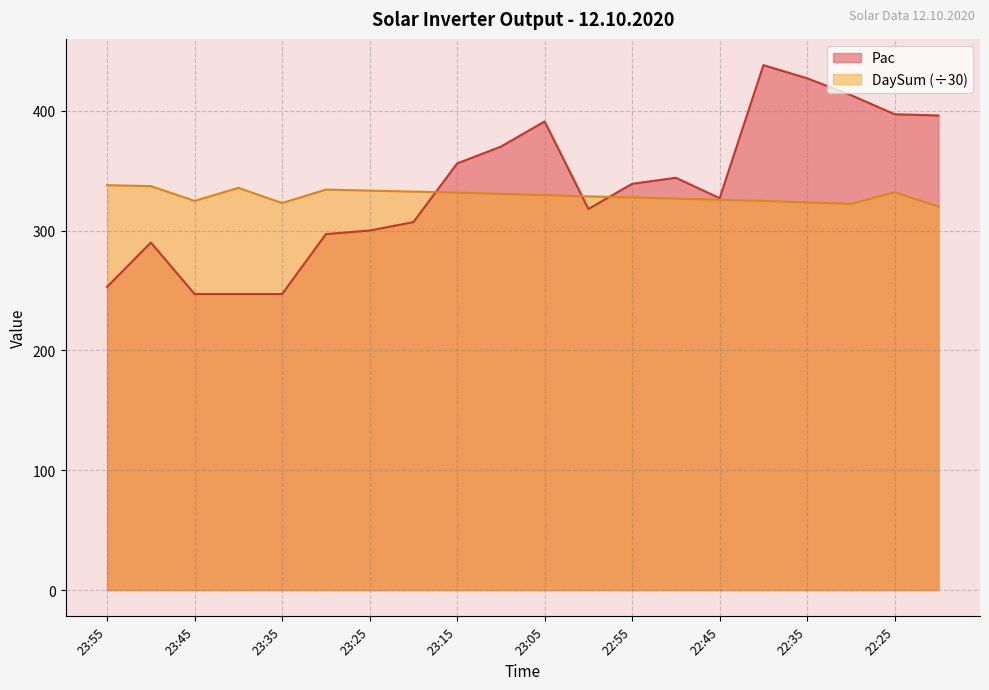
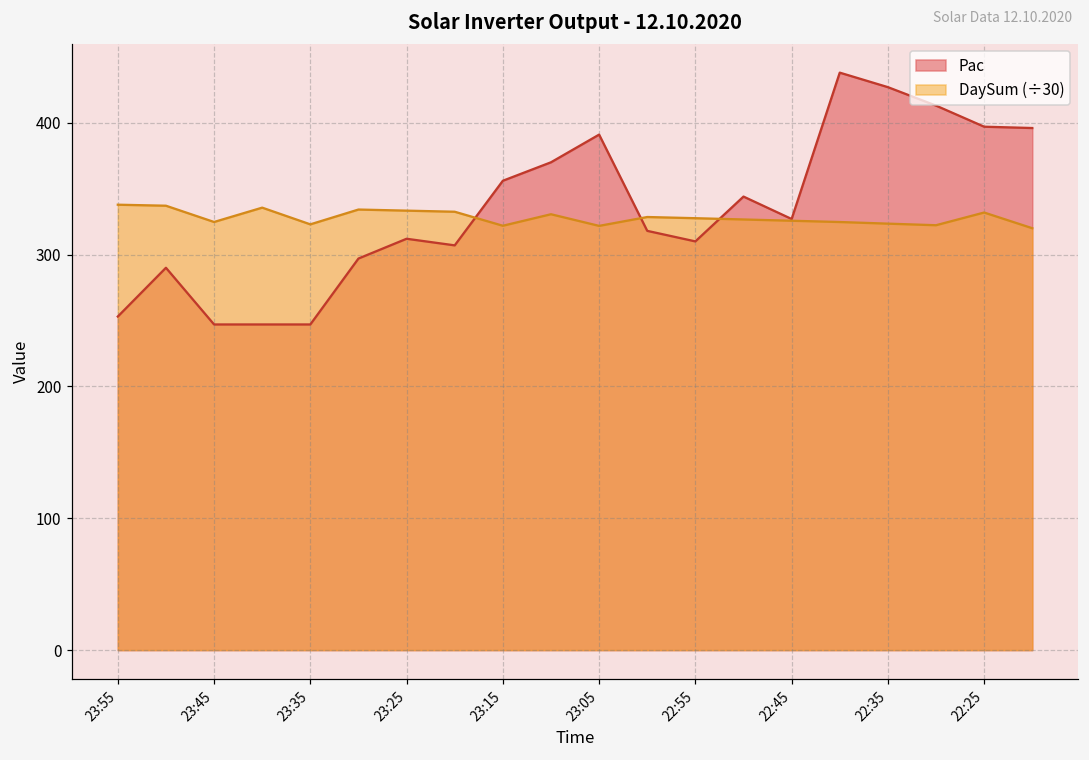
  {
    "Pac": {
      "23:55": 253,
      "23:45": 247,
      "23:35": 247,
-     "23:25": 300,
+     "23:25": 312,
      "23:15": 356,
      "23:05": 391,
-     "22:55": 339,
+     "22:55": 310,
      "22:35": 427,
      "22:25": 397
    },
    "DaySum (÷30)": {
      "23:55": 338,
      "23:45": 325,
      "23:35": 323,
      "23:25": 333,
-     "23:15": 332,
-     "23:05": 330,
+     "23:15": 322,
+     "23:05": 322,
      "22:55": 328,
      "22:35": 323,
      "22:25": 332
    }
  }
